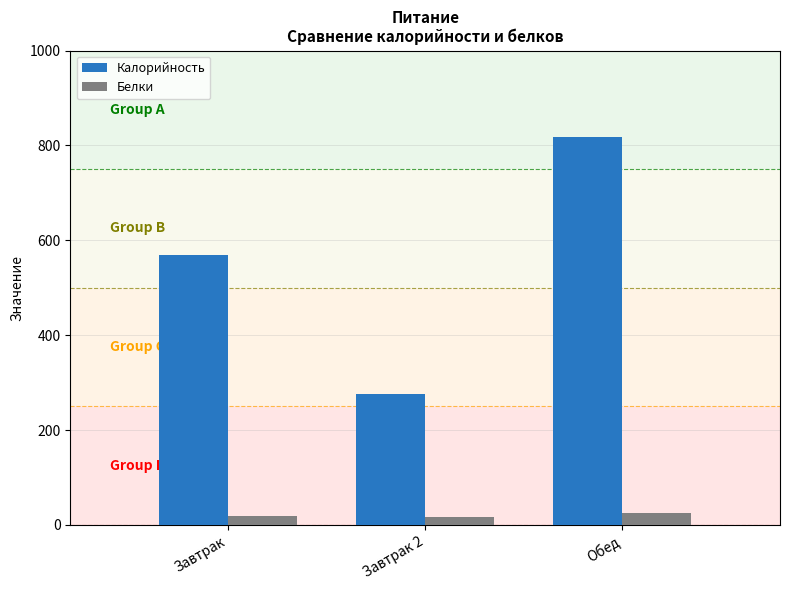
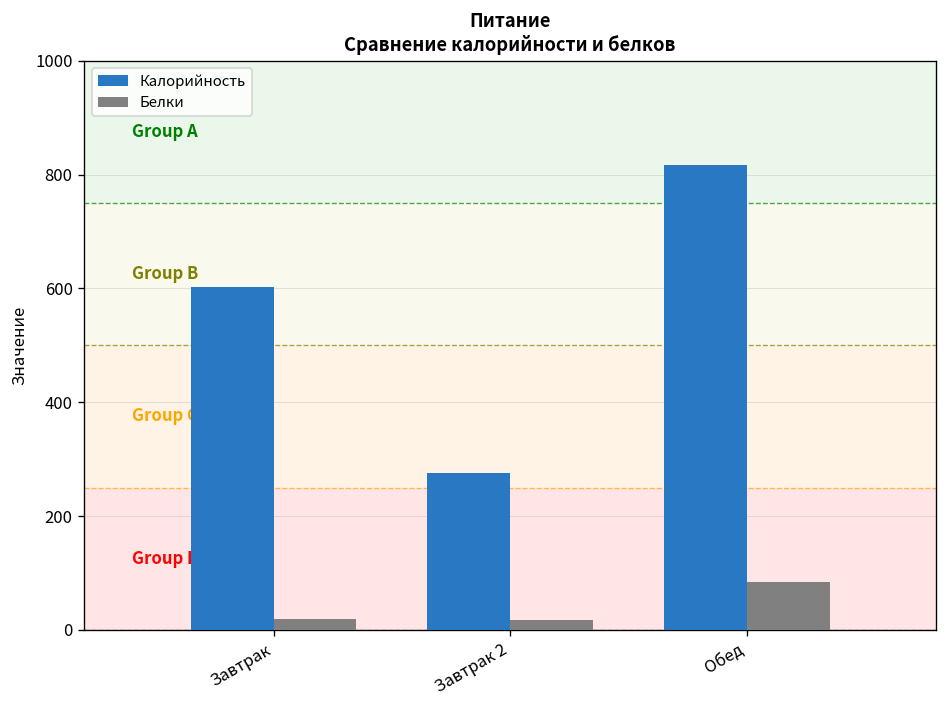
  {
    "Калорийность": {
-     "Завтрак": 570,
+     "Завтрак": 600,
      "Завтрак 2": 280,
      "Обед": 820
    },
    "Белки": {
      "Завтрак": 20,
      "Завтрак 2": 20,
-     "Обед": 20
+     "Обед": 80
    }
  }
